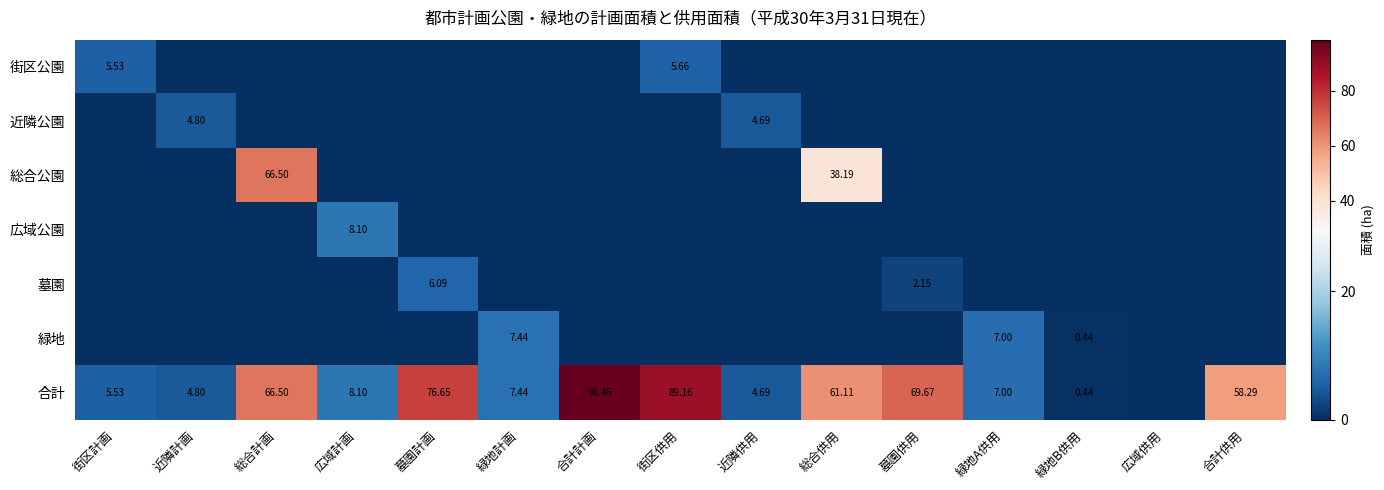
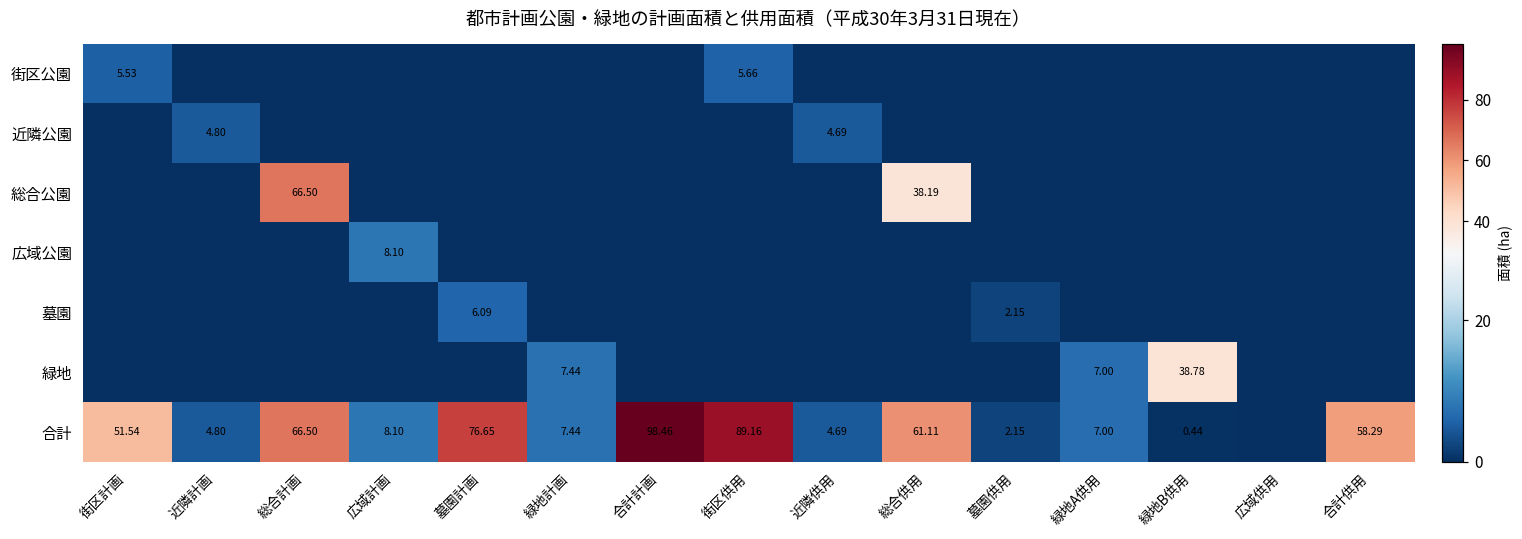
  {
    "街区公園": {
      "街区計画": 5.53,
      "街区供用": 5.66
    },
    "近隣公園": {
      "近隣計画": 4.80,
      "近隣供用": 4.69
    },
    "総合公園": {
      "総合計画": 66.50,
      "総合供用": 38.19
    },
    "広域公園": {
      "広域計画": 8.10
    },
    "墓園": {
      "墓園計画": 6.09,
      "墓園供用": 2.15
    },
    "緑地": {
      "緑地計画": 7.44,
      "緑地A供用": 7.00,
-     "緑地B供用": 0.44
+     "緑地B供用": 38.78
    },
    "合計": {
-     "街区計画": 5.53,
+     "街区計画": 51.54,
      "近隣計画": 4.80,
      "総合計画": 66.50,
      "広域計画": 8.10,
      "墓園計画": 76.65,
      "緑地計画": 7.44,
      "合計計画": 98.46,
      "街区供用": 89.16,
      "近隣供用": 4.69,
      "総合供用": 61.11,
-     "墓園供用": 69.67,
+     "墓園供用": 2.15,
      "緑地A供用": 7.00,
      "緑地B供用": 0.44,
      "合計供用": 58.29
    }
  }
